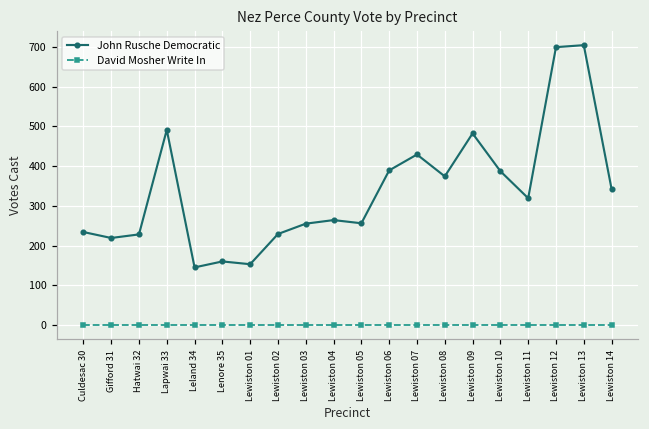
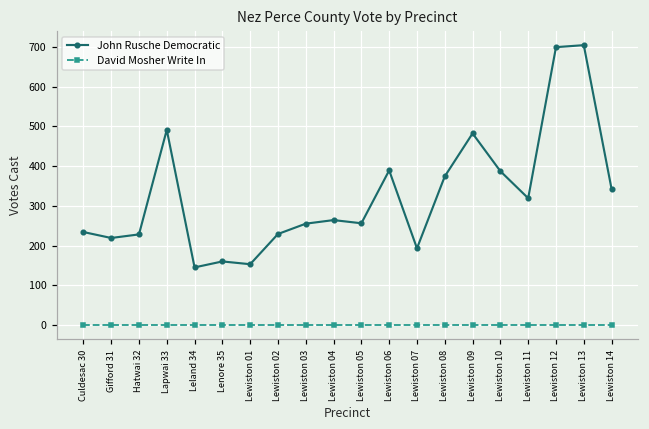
  {
    "John Rusche Democratic": {
      "Culdesac 30": 230,
      "Gifford 31": 220,
      "Hatwai 32": 230,
      "Lapwai 33": 490,
      "Leland 34": 150,
      "Lenore 35": 160,
      "Lewiston 01": 150,
      "Lewiston 02": 230,
      "Lewiston 03": 260,
      "Lewiston 04": 260,
      "Lewiston 05": 260,
      "Lewiston 06": 390,
-     "Lewiston 07": 430,
+     "Lewiston 07": 190,
      "Lewiston 08": 370,
      "Lewiston 09": 480,
      "Lewiston 10": 390,
      "Lewiston 11": 320,
      "Lewiston 12": 700,
      "Lewiston 13": 700,
      "Lewiston 14": 340
    },
    "David Mosher Write In": {
      "Culdesac 30": 0,
      "Gifford 31": 0,
      "Hatwai 32": 0,
      "Lapwai 33": 0,
      "Leland 34": 0,
      "Lenore 35": 0,
      "Lewiston 01": 0,
      "Lewiston 02": 0,
      "Lewiston 03": 0,
      "Lewiston 04": 0,
      "Lewiston 05": 0,
      "Lewiston 06": 0,
      "Lewiston 07": 0,
      "Lewiston 08": 0,
      "Lewiston 09": 0,
      "Lewiston 10": 0,
      "Lewiston 11": 0,
      "Lewiston 12": 0,
      "Lewiston 13": 0,
      "Lewiston 14": 0
    }
  }
